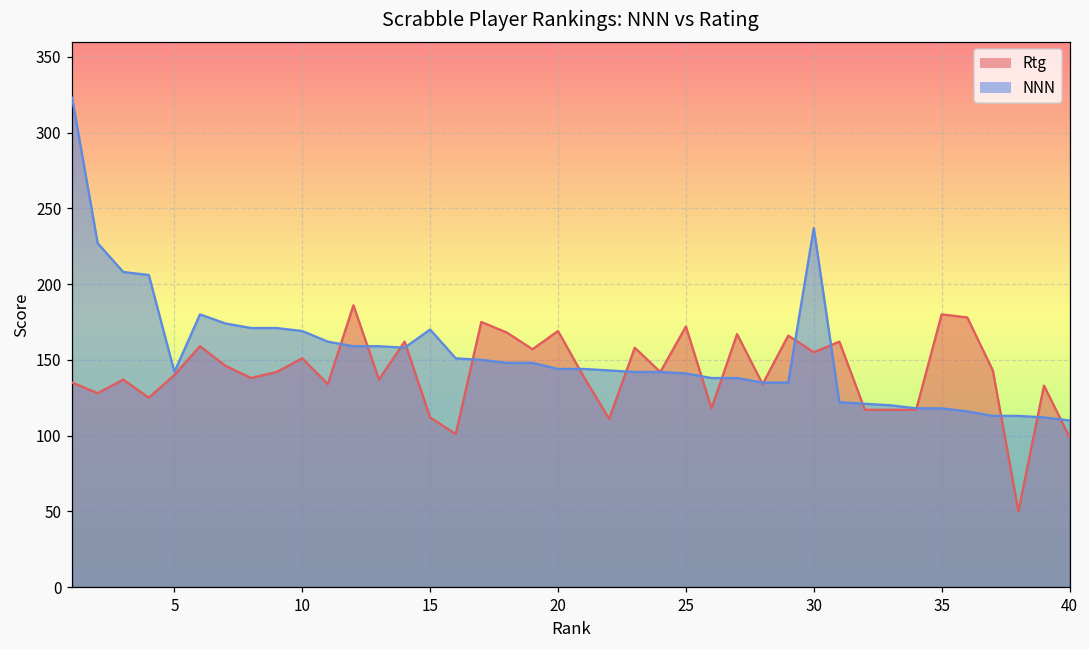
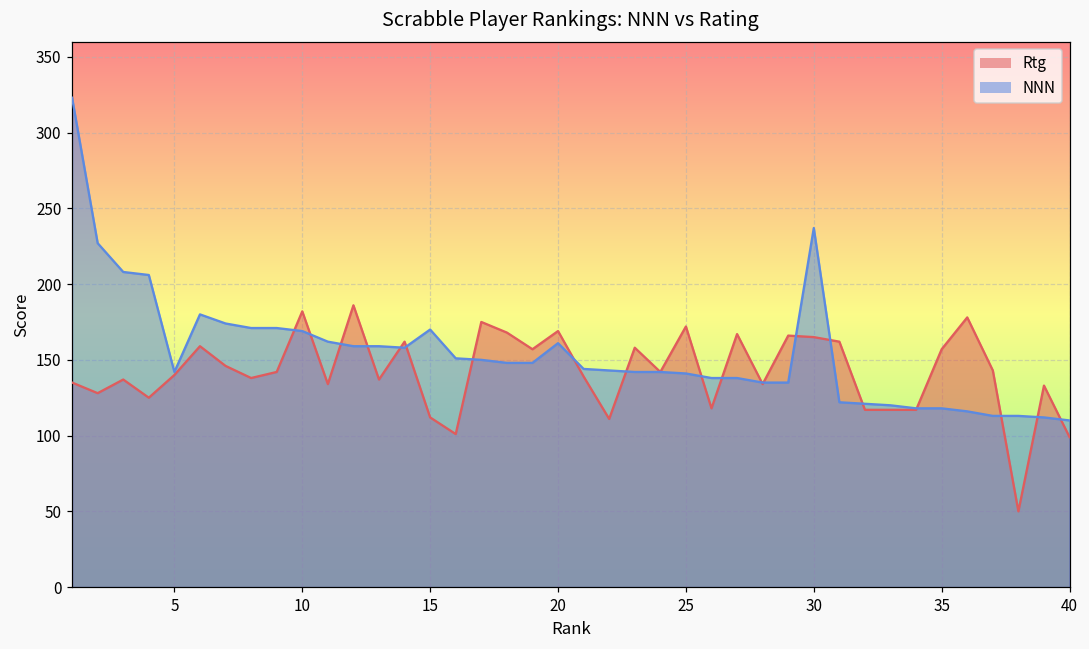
  {
    "Rtg": {
      "5": 140,
-     "10": 151,
+     "10": 182,
      "15": 112,
      "20": 169,
      "25": 172,
-     "30": 155,
-     "35": 180,
+     "30": 165,
+     "35": 157,
      "40": 99
    },
    "NNN": {
      "5": 142,
      "10": 169,
      "15": 170,
-     "20": 144,
+     "20": 161,
      "25": 141,
      "30": 237,
      "35": 118,
      "40": 110
    }
  }
